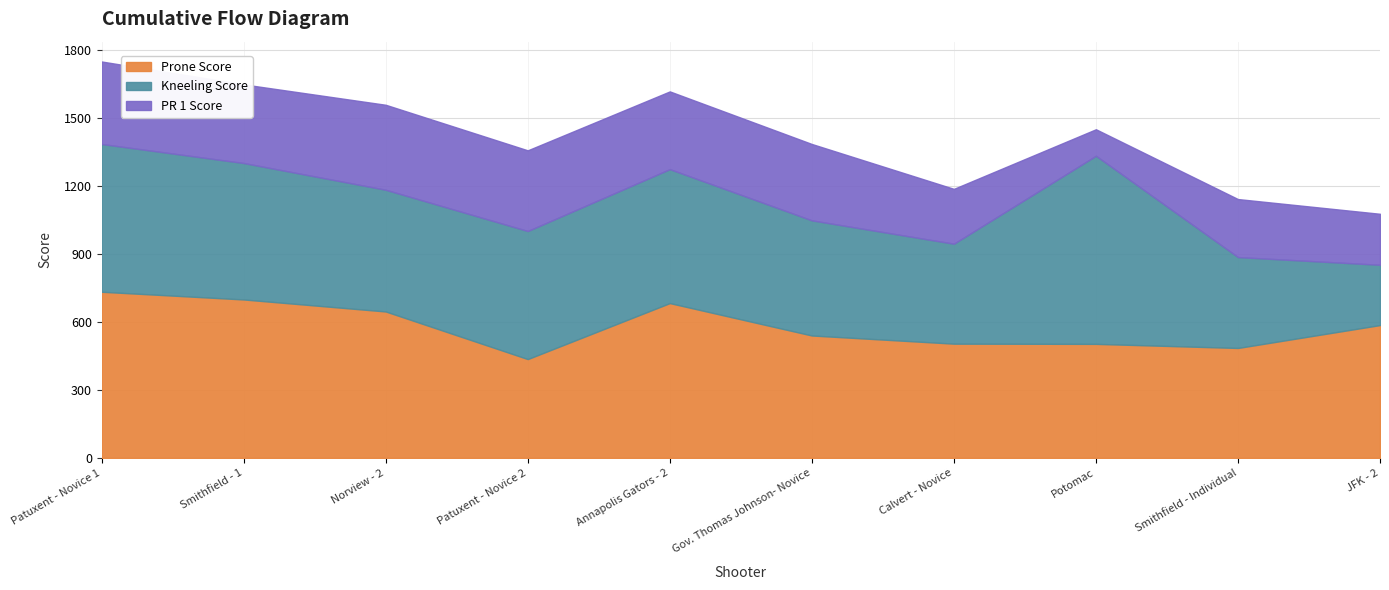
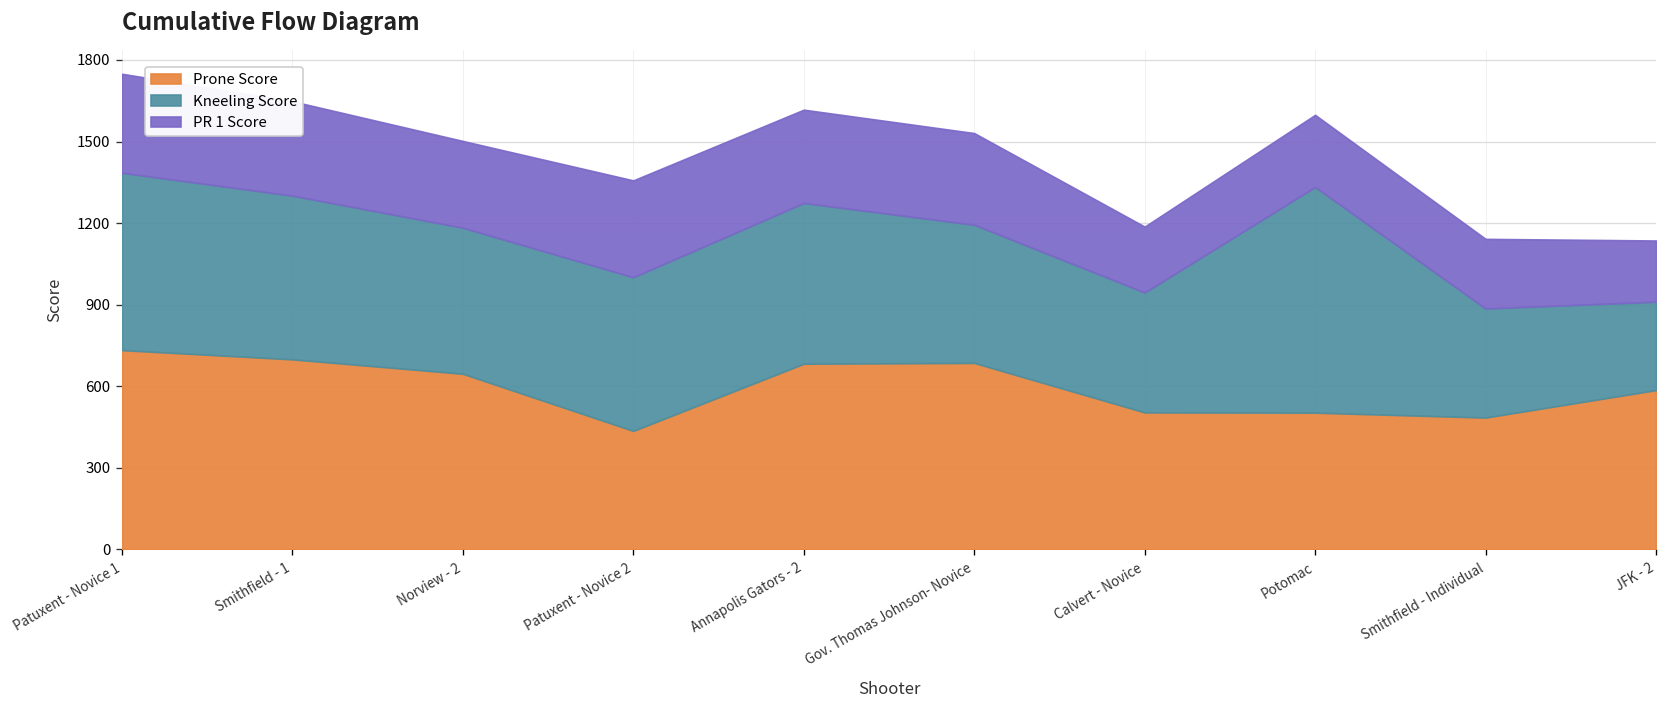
  {
    "Prone Score": {
      "Patuxent - Novice 1": 730,
      "Smithfield - 1": 700,
      "Norview - 2": 650,
      "Patuxent - Novice 2": 440,
      "Annapolis Gators - 2": 680,
-     "Gov. Thomas Johnson- Novice": 540,
+     "Gov. Thomas Johnson- Novice": 690,
      "Calvert - Novice": 500,
      "Potomac": 500,
      "Smithfield - Individual": 490,
      "JFK - 2": 590
    },
    "Kneeling Score": {
      "Patuxent - Novice 1": 650,
      "Smithfield - 1": 600,
      "Norview - 2": 540,
      "Patuxent - Novice 2": 570,
      "Annapolis Gators - 2": 590,
      "Gov. Thomas Johnson- Novice": 510,
      "Calvert - Novice": 440,
      "Potomac": 830,
      "Smithfield - Individual": 400,
-     "JFK - 2": 270
+     "JFK - 2": 330
    },
    "PR 1 Score": {
      "Patuxent - Novice 1": 360,
-     "Norview - 2": 380,
+     "Norview - 2": 320,
      "Patuxent - Novice 2": 360,
      "Annapolis Gators - 2": 340,
      "Gov. Thomas Johnson- Novice": 340,
      "Calvert - Novice": 240,
-     "Potomac": 120,
+     "Potomac": 270,
      "Smithfield - Individual": 260,
      "JFK - 2": 230
    }
  }
